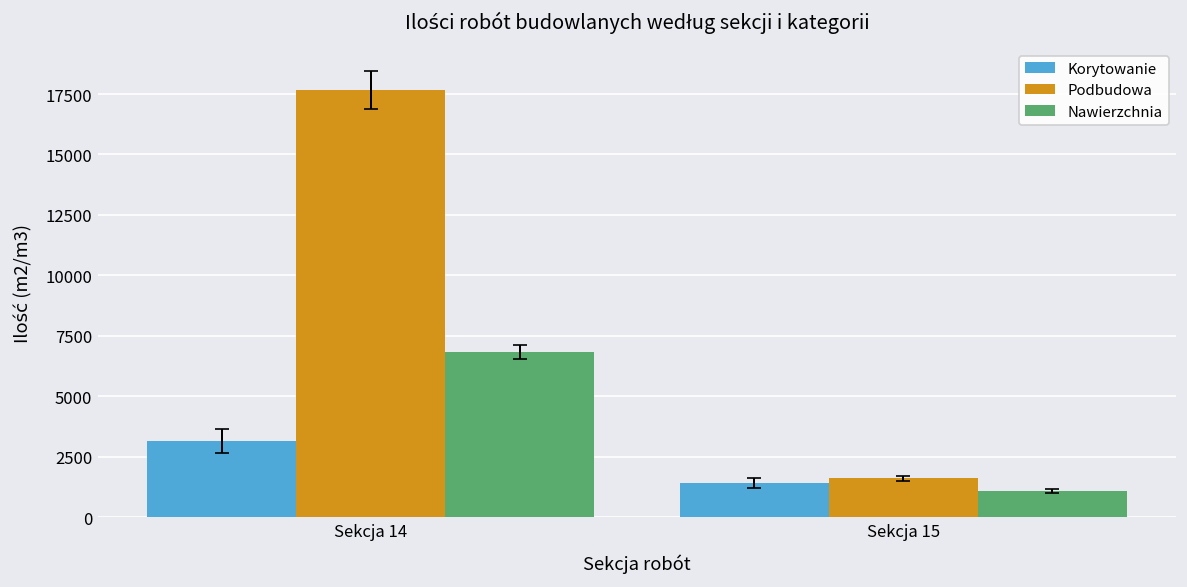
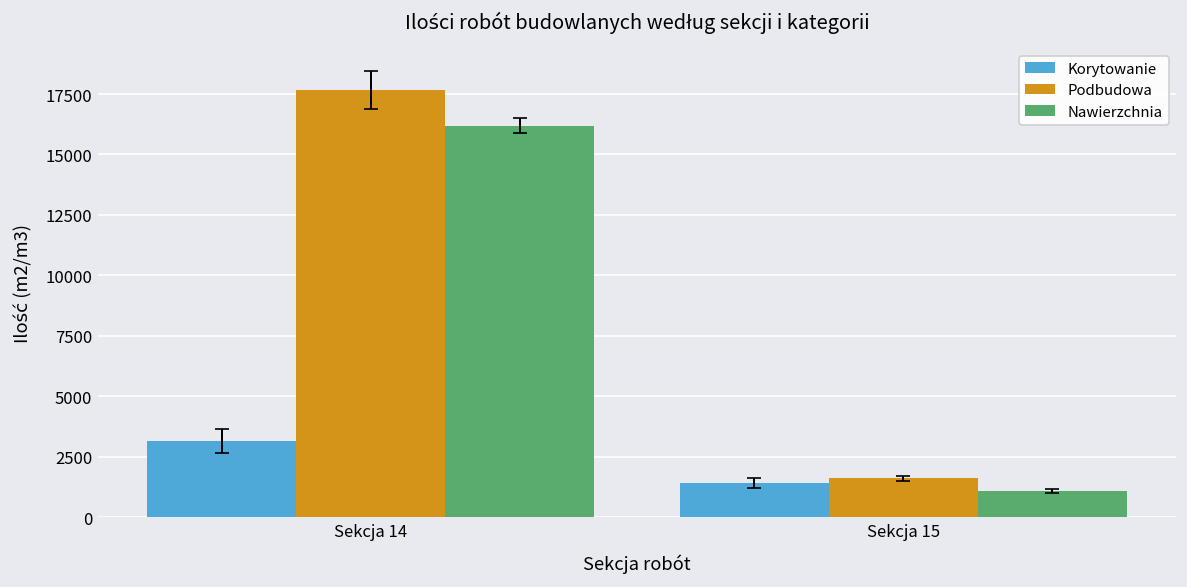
  {
    "Korytowanie": {
      "Sekcja 14": 3200,
      "Sekcja 15": 1400
    },
    "Podbudowa": {
      "Sekcja 14": 17700,
      "Sekcja 15": 1600
    },
    "Nawierzchnia": {
-     "Sekcja 14": 6800,
+     "Sekcja 14": 16200,
      "Sekcja 15": 1100
    }
  }
